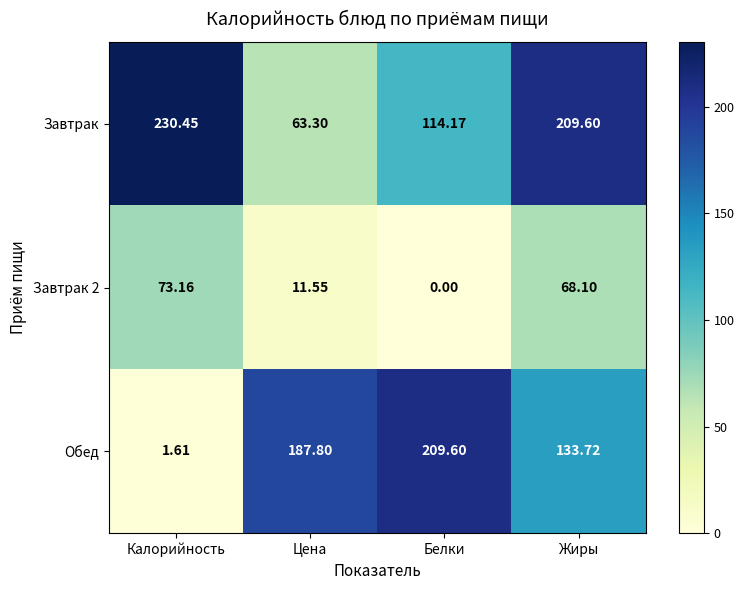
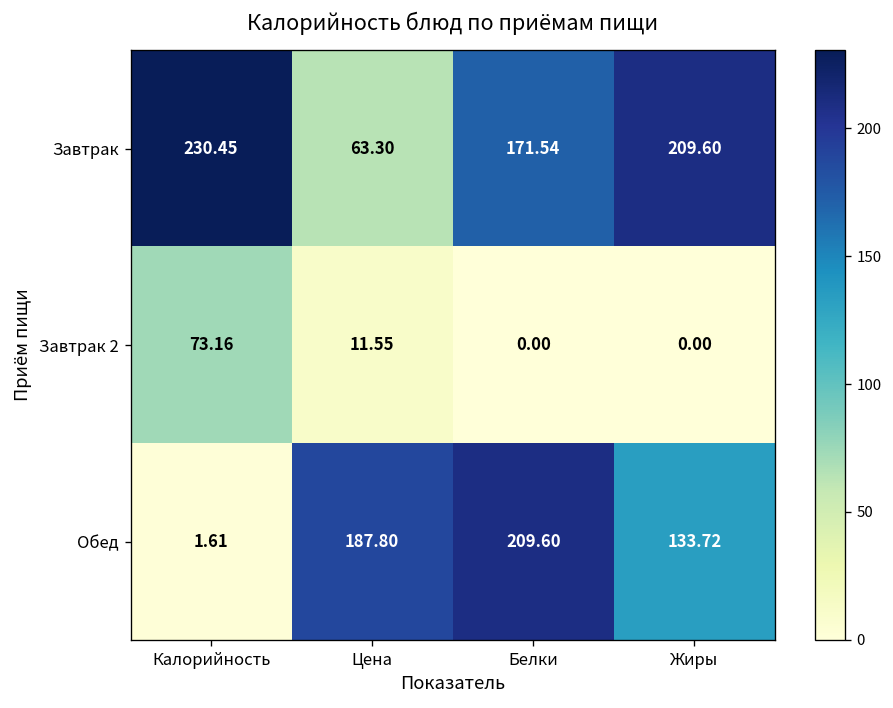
  {
    "Завтрак": {
      "Калорийность": 230.45,
      "Цена": 63.30,
-     "Белки": 114.17,
+     "Белки": 171.54,
      "Жиры": 209.60
    },
    "Завтрак 2": {
      "Калорийность": 73.16,
      "Цена": 11.55,
      "Белки": 0.00,
-     "Жиры": 68.10
+     "Жиры": 0.00
    },
    "Обед": {
      "Калорийность": 1.61,
      "Цена": 187.80,
      "Белки": 209.60,
      "Жиры": 133.72
    }
  }
